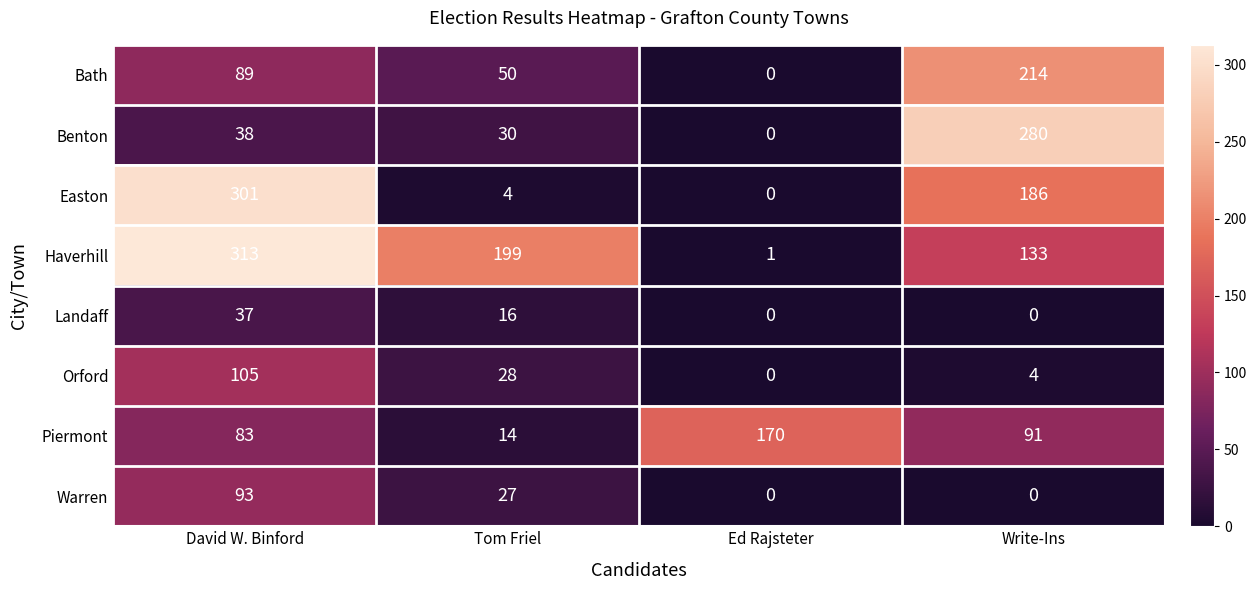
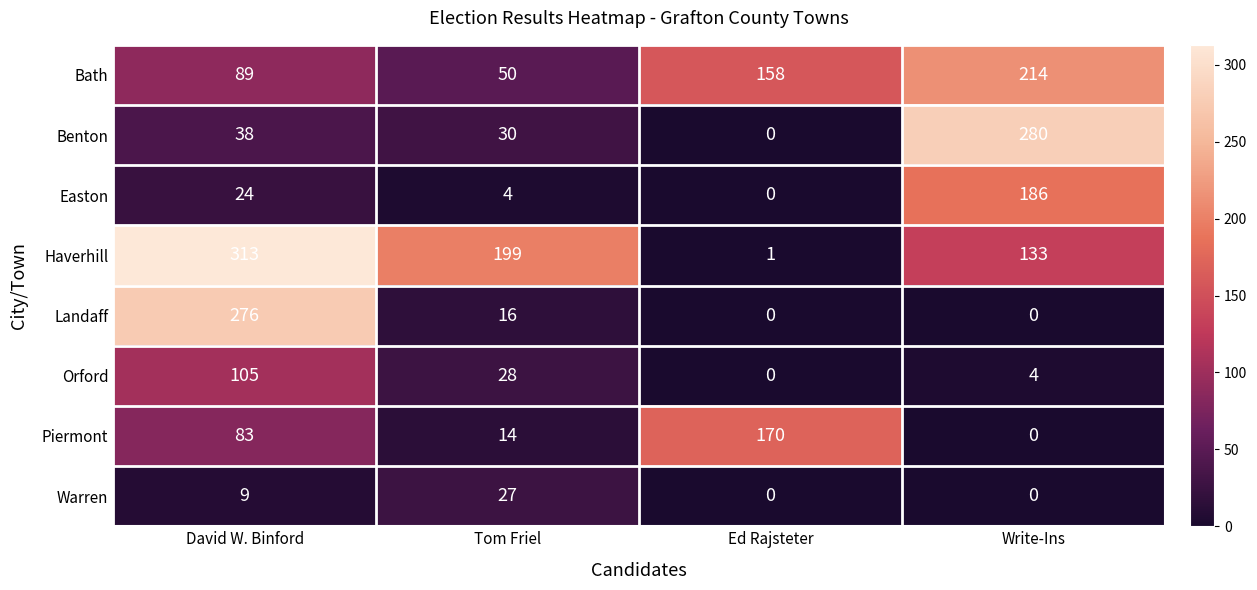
  {
    "Bath": {
      "David W. Binford": 89,
      "Tom Friel": 50,
-     "Ed Rajsteter": 0,
+     "Ed Rajsteter": 158,
      "Write-Ins": 214
    },
    "Benton": {
      "David W. Binford": 38,
      "Tom Friel": 30,
      "Ed Rajsteter": 0,
      "Write-Ins": 280
    },
    "Easton": {
-     "David W. Binford": 301,
+     "David W. Binford": 24,
      "Tom Friel": 4,
      "Ed Rajsteter": 0,
      "Write-Ins": 186
    },
    "Haverhill": {
      "Tom Friel": 199,
      "Ed Rajsteter": 1,
      "Write-Ins": 133
    },
    "Landaff": {
-     "David W. Binford": 37,
+     "David W. Binford": 276,
      "Tom Friel": 16,
      "Ed Rajsteter": 0,
      "Write-Ins": 0
    },
    "Orford": {
      "David W. Binford": 105,
      "Tom Friel": 28,
      "Ed Rajsteter": 0,
      "Write-Ins": 4
    },
    "Piermont": {
      "David W. Binford": 83,
      "Tom Friel": 14,
      "Ed Rajsteter": 170,
-     "Write-Ins": 91
+     "Write-Ins": 0
    },
    "Warren": {
-     "David W. Binford": 93,
+     "David W. Binford": 9,
      "Tom Friel": 27,
      "Ed Rajsteter": 0,
      "Write-Ins": 0
    }
  }
